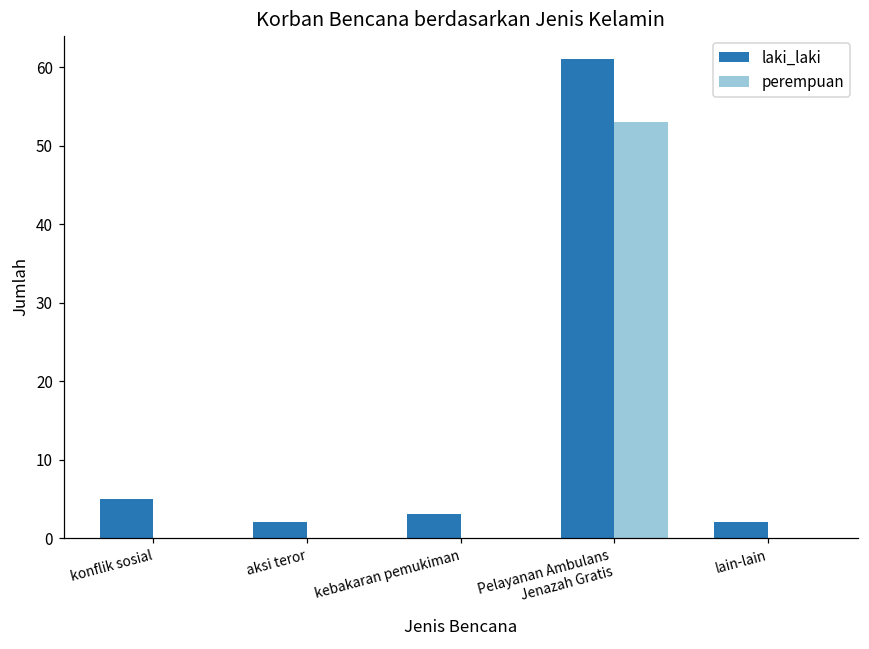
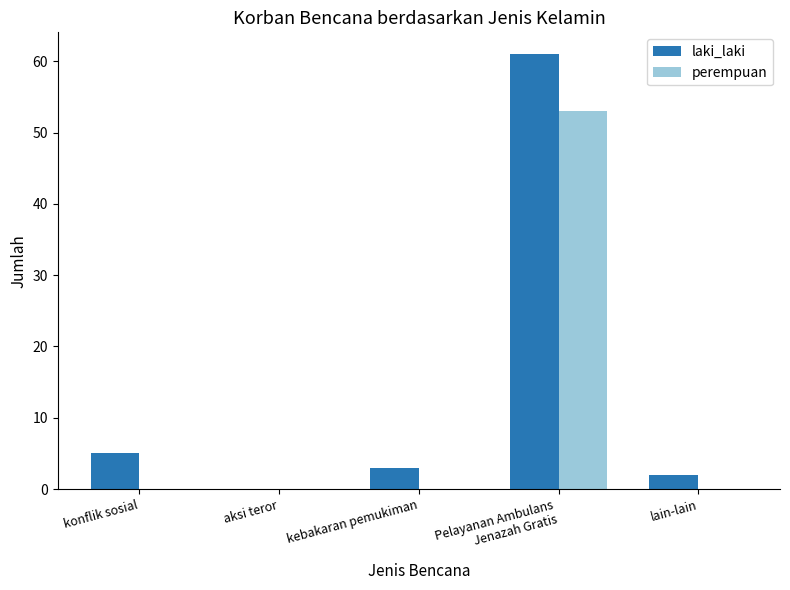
  {
    "laki_laki": {
      "konflik sosial": 5,
-     "aksi teror": 2,
+     "aksi teror": 0,
      "kebakaran pemukiman": 3,
      "Pelayanan Ambulans Jenazah Gratis": 61,
      "lain-lain": 2
    },
    "perempuan": {
      "konflik sosial": 0,
      "aksi teror": 0,
      "kebakaran pemukiman": 0,
      "Pelayanan Ambulans Jenazah Gratis": 53,
      "lain-lain": 0
    }
  }
